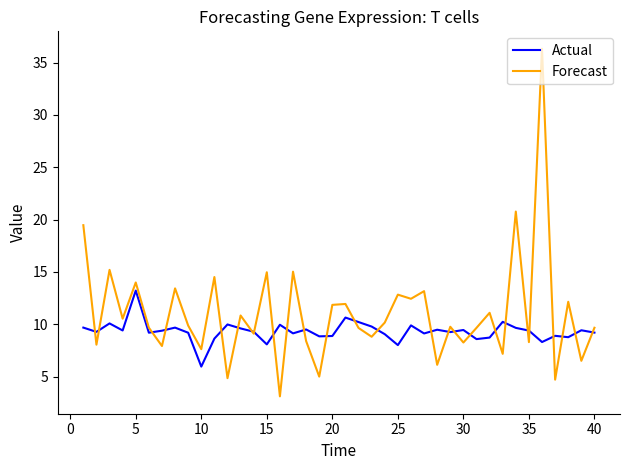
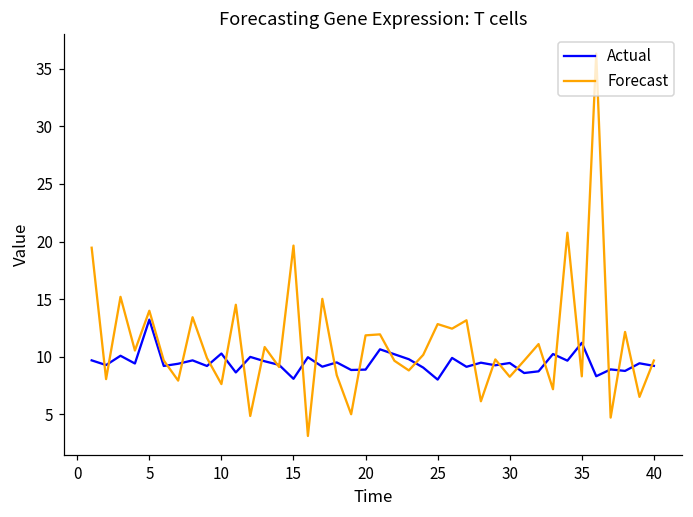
  {
    "Actual": {
      "5": 13.2,
-     "10": 5.9,
+     "10": 10.3,
      "15": 8.1,
      "20": 8.9,
      "25": 8.0,
      "30": 9.4,
-     "35": 9.4,
+     "35": 11.2,
      "40": 9.2
    },
    "Forecast": {
      "5": 14.0,
      "10": 7.6,
-     "15": 15.0,
+     "15": 19.6,
      "20": 11.8,
      "25": 12.8,
      "30": 8.2,
      "35": 8.3,
      "40": 9.7
    }
  }
